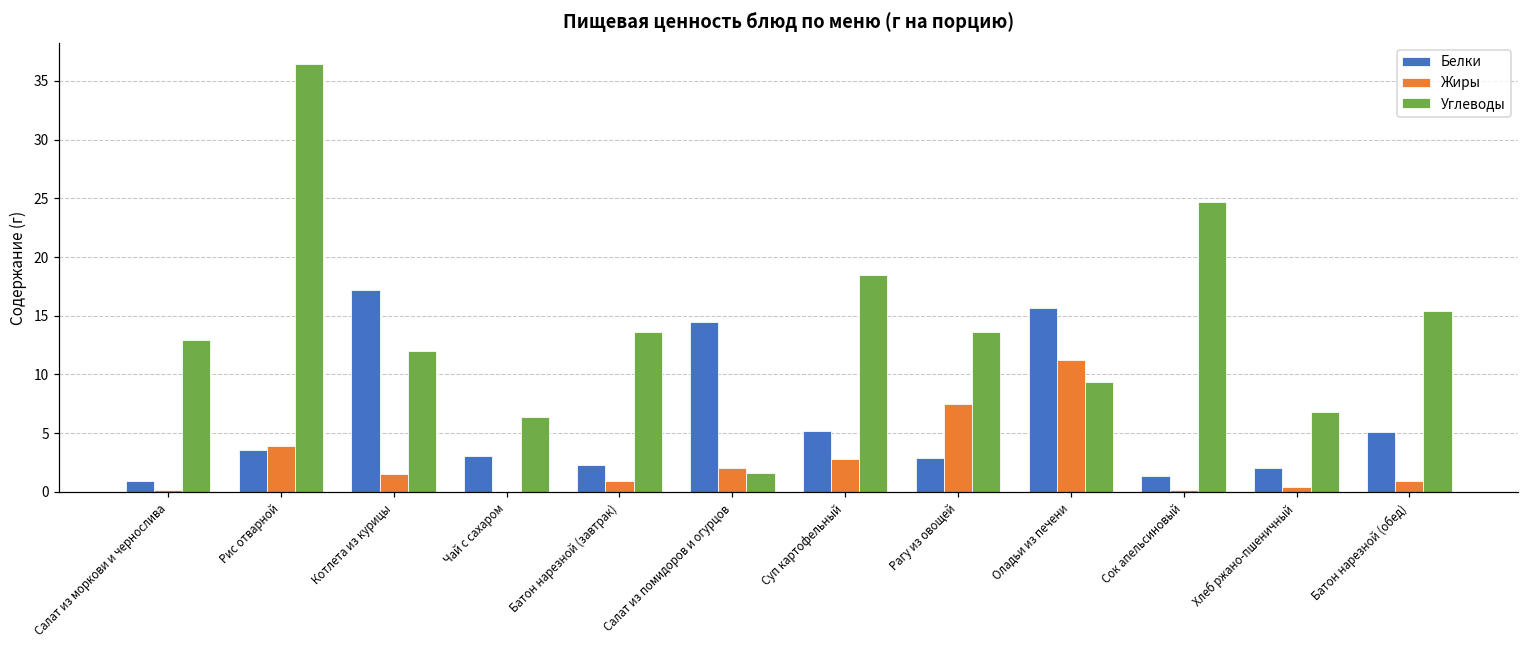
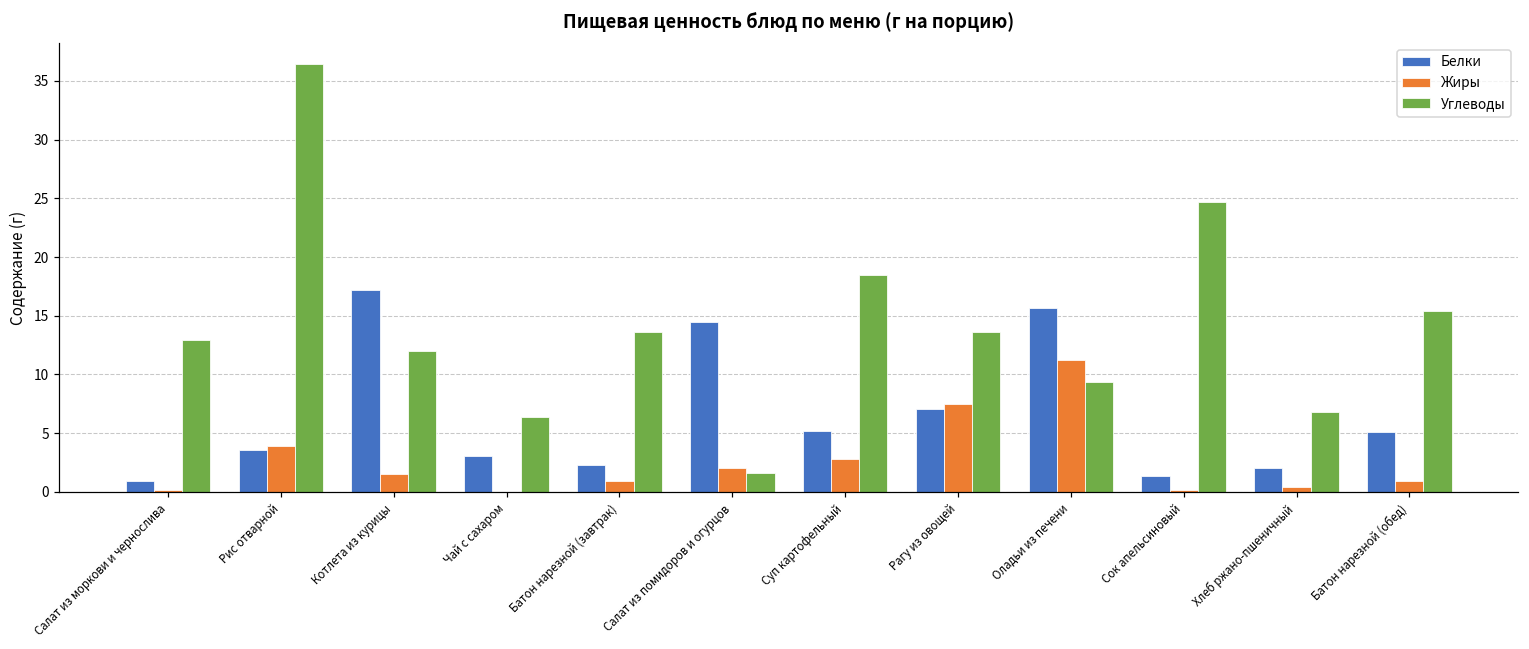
  {
    "Белки": {
      "Салат из моркови и чернослива": 0.9,
      "Рис отварной": 3.6,
      "Котлета из курицы": 17.2,
      "Чай с сахаром": 3.1,
      "Батон нарезной (завтрак)": 2.3,
      "Салат из помидоров и огурцов": 14.5,
      "Суп картофельный": 5.2,
-     "Рагу из овощей": 2.9,
+     "Рагу из овощей": 7.1,
      "Оладьи из печени": 15.7,
      "Сок апельсиновый": 1.4,
      "Хлеб ржано-пшеничный": 2.0,
      "Батон нарезной (обед)": 5.1
    },
    "Жиры": {
      "Рис отварной": 3.9,
      "Котлета из курицы": 1.5,
      "Чай с сахаром": 0.0,
      "Батон нарезной (завтрак)": 0.9,
      "Салат из помидоров и огурцов": 2.0,
      "Суп картофельный": 2.8,
      "Рагу из овощей": 7.5,
      "Оладьи из печени": 11.2,
      "Хлеб ржано-пшеничный": 0.4,
      "Батон нарезной (обед)": 0.9
    },
    "Углеводы": {
      "Салат из моркови и чернослива": 12.9,
      "Рис отварной": 36.4,
      "Котлета из курицы": 12.0,
      "Чай с сахаром": 6.4,
      "Батон нарезной (завтрак)": 13.6,
      "Салат из помидоров и огурцов": 1.6,
      "Суп картофельный": 18.5,
      "Рагу из овощей": 13.6,
      "Оладьи из печени": 9.4,
      "Сок апельсиновый": 24.7,
      "Хлеб ржано-пшеничный": 6.8,
      "Батон нарезной (обед)": 15.4
    }
  }
